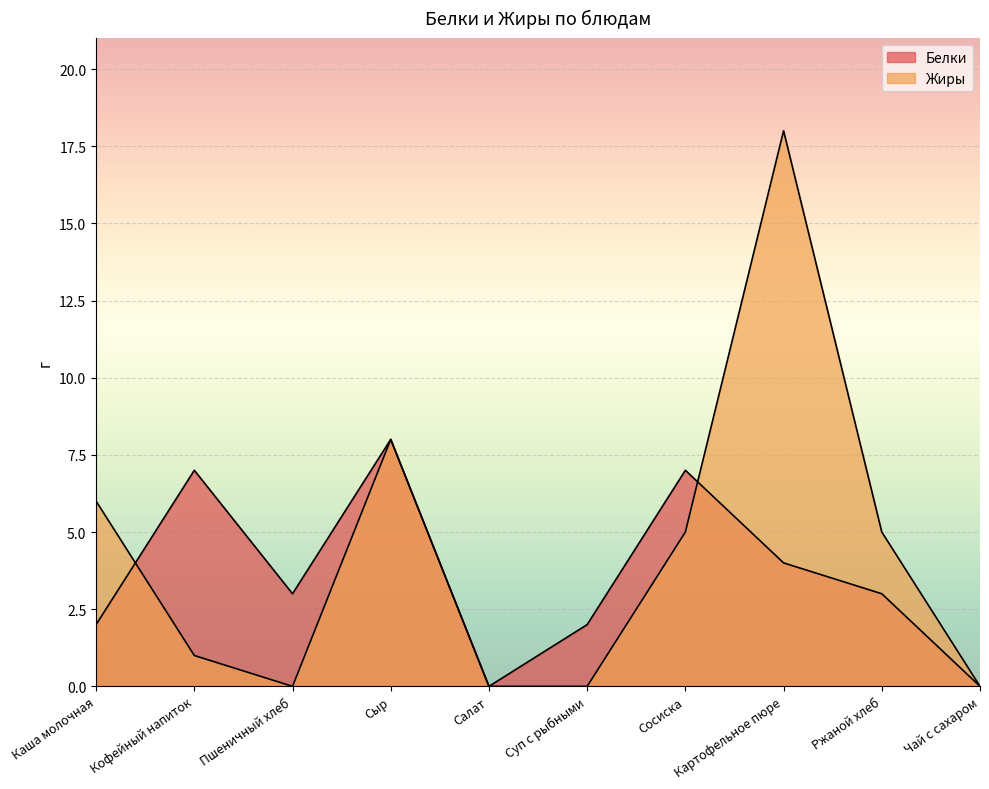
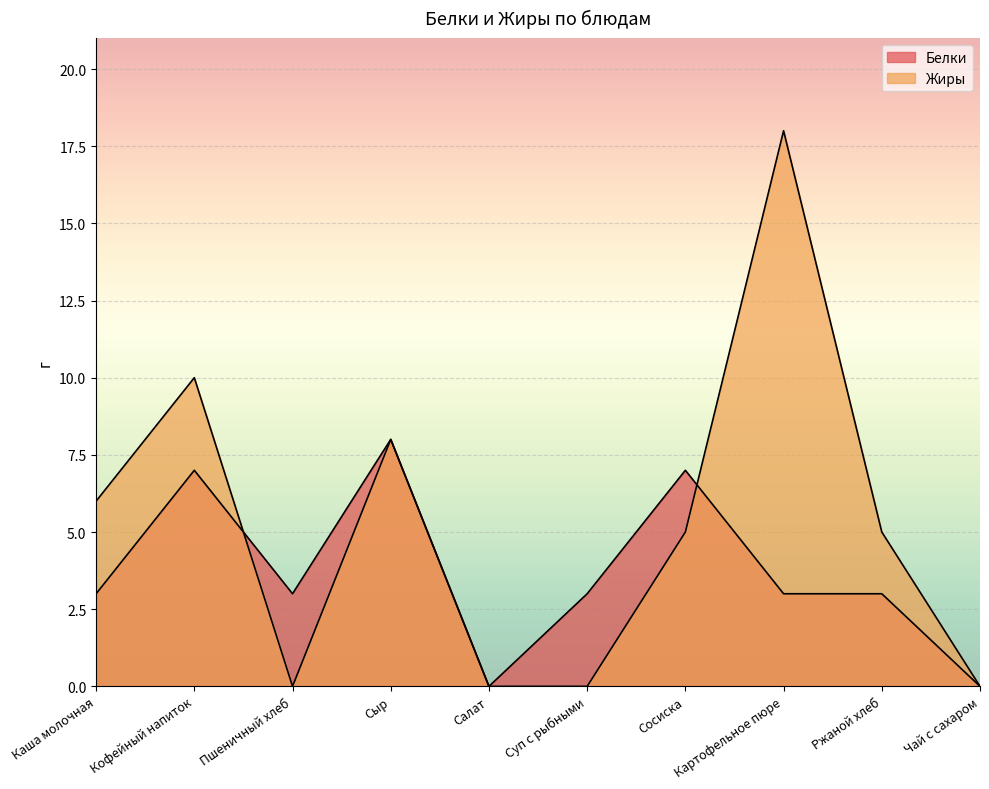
  {
    "Белки": {
-     "Каша молочная": 2,
+     "Каша молочная": 3,
      "Кофейный напиток": 7,
      "Пшеничный хлеб": 3,
-     "Суп с рыбными": 2,
+     "Суп с рыбными": 3,
      "Сосиска": 7,
-     "Картофельное пюре": 4,
+     "Картофельное пюре": 3,
      "Ржаной хлеб": 3
    },
    "Жиры": {
      "Каша молочная": 6,
-     "Кофейный напиток": 1,
+     "Кофейный напиток": 10,
      "Пшеничный хлеб": 0,
      "Суп с рыбными": 0,
      "Сосиска": 5,
      "Картофельное пюре": 18,
      "Ржаной хлеб": 5
    }
  }
